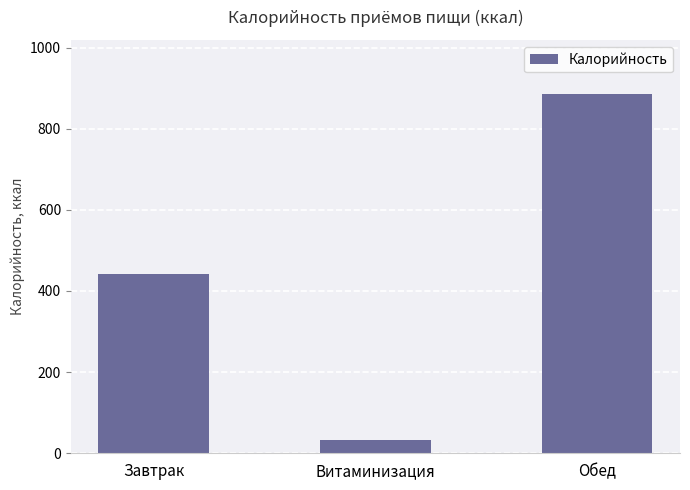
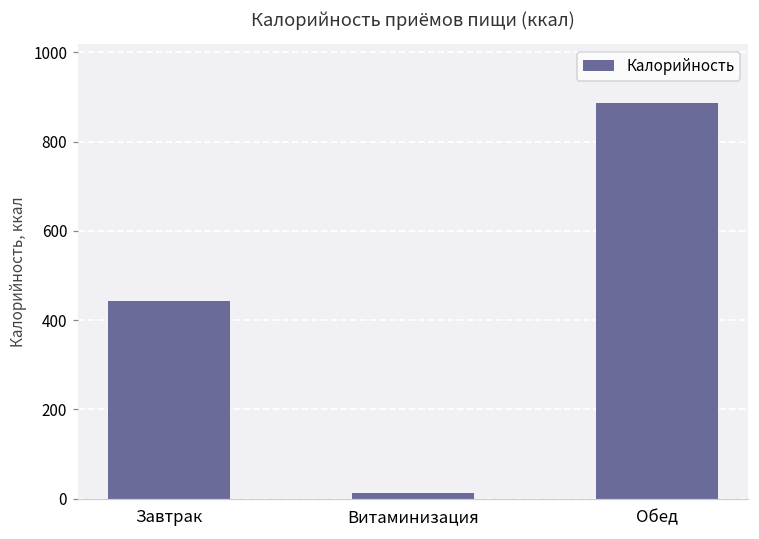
  {
    "Завтрак": 440,
-   "Витаминизация": 30,
+   "Витаминизация": 10,
    "Обед": 890
  }
